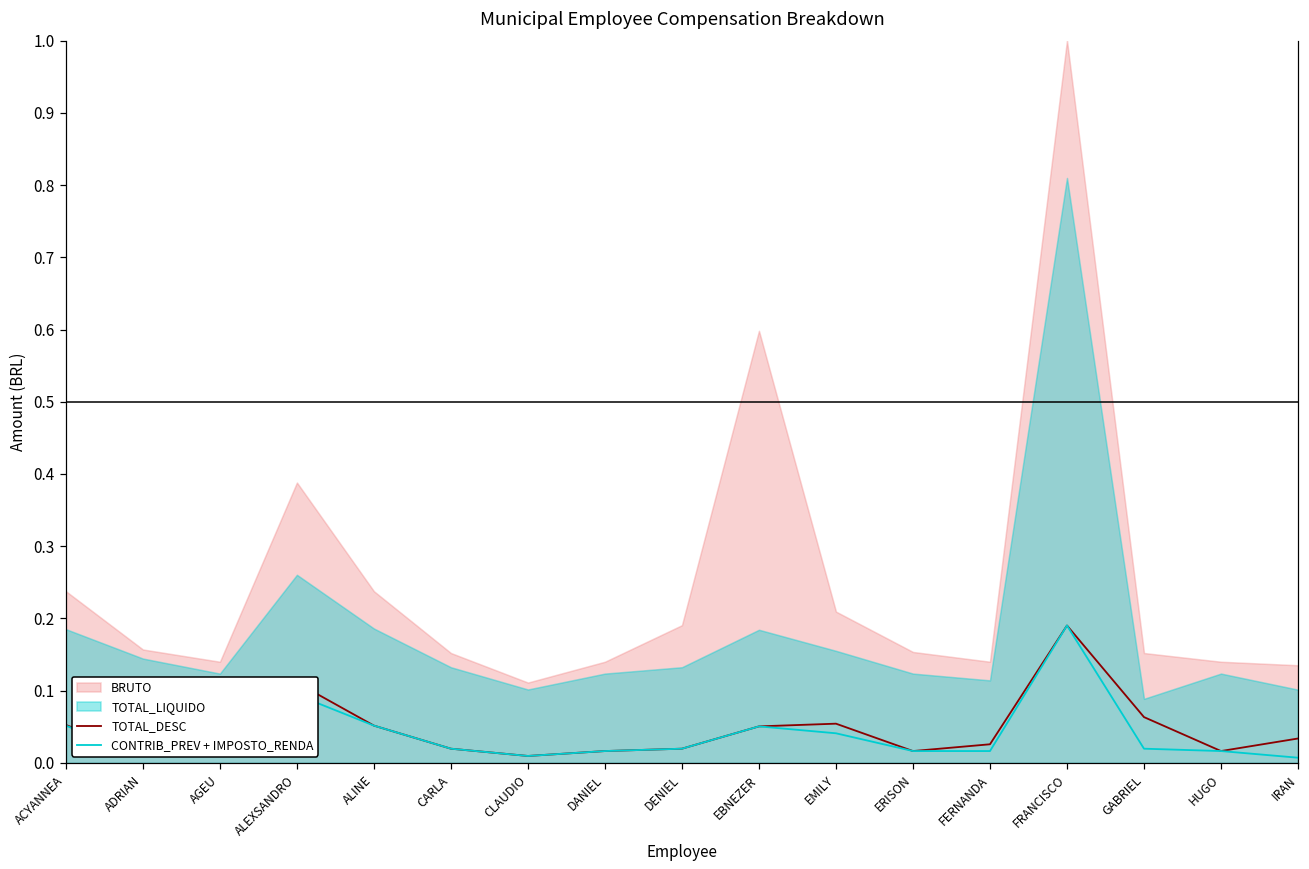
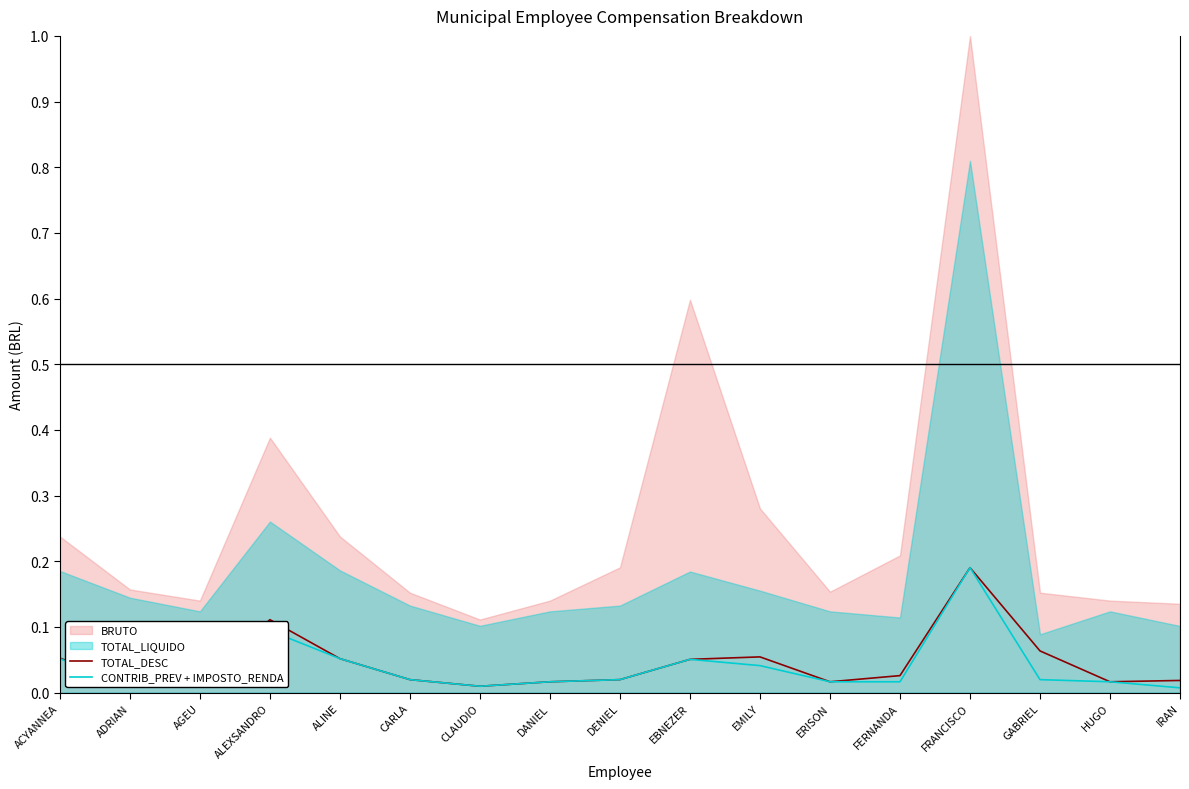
  {
    "BRUTO": {
      "ACYANNEA": 0.24,
      "ADRIAN": 0.16,
      "AGEU": 0.14,
      "ALEXSANDRO": 0.39,
      "ALINE": 0.24,
      "CARLA": 0.15,
      "CLAUDIO": 0.11,
      "DANIEL": 0.14,
      "DENIEL": 0.19,
      "EBNEZER": 0.60,
-     "EMILY": 0.21,
+     "EMILY": 0.28,
      "ERISON": 0.15,
-     "FERNANDA": 0.14,
+     "FERNANDA": 0.21,
      "FRANCISCO": 1.00,
      "GABRIEL": 0.15,
      "HUGO": 0.14,
      "IRAN": 0.14
    },
    "TOTAL_DESC": {
      "ALEXSANDRO": 0.11,
      "EMILY": 0.05,
      "FERNANDA": 0.03,
      "GABRIEL": 0.06,
-     "IRAN": 0.03
+     "IRAN": 0.02
    }
  }
